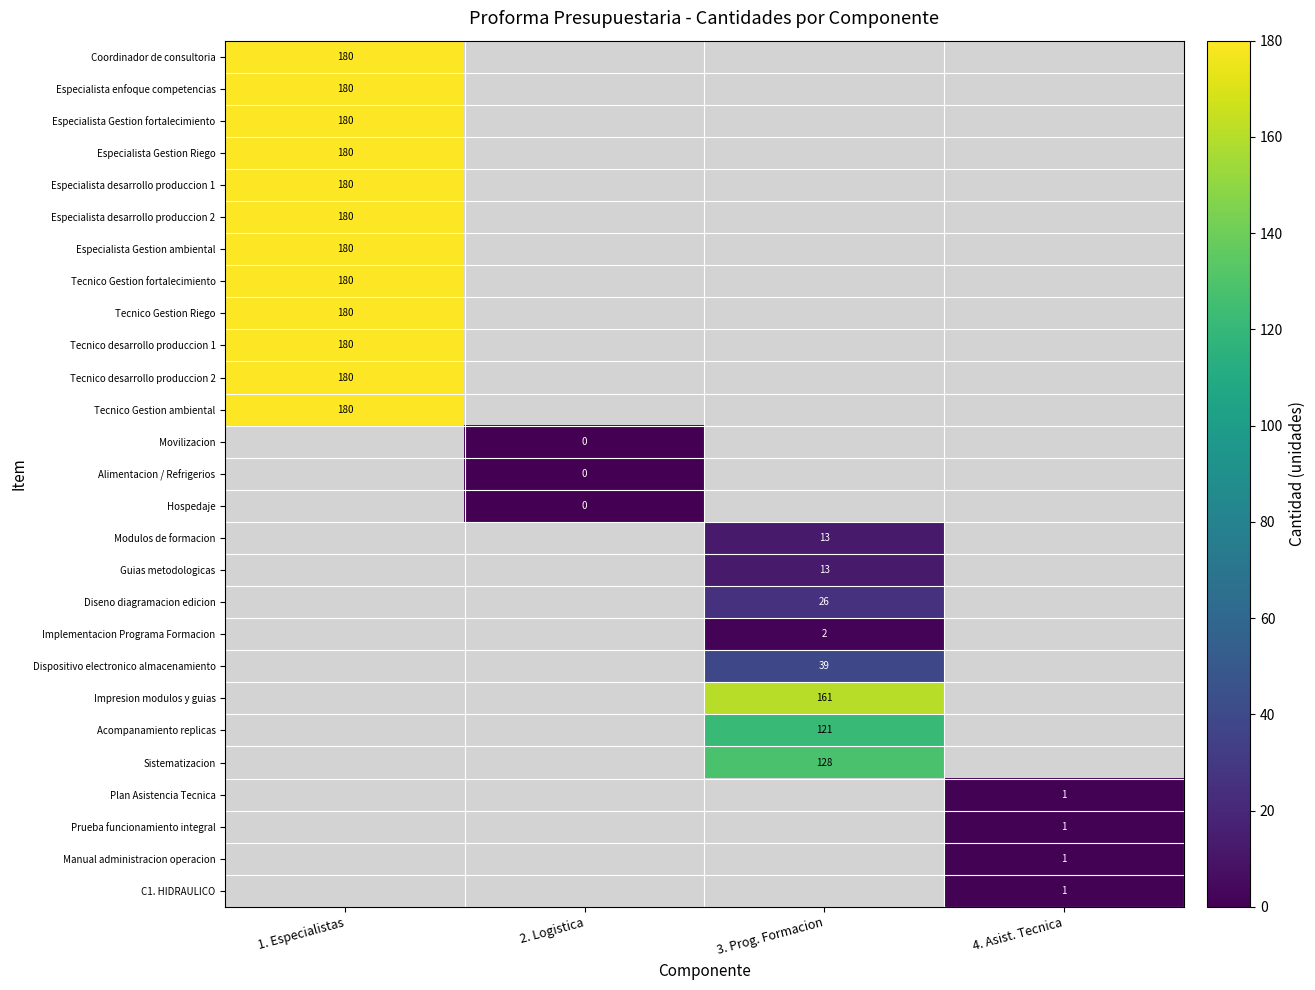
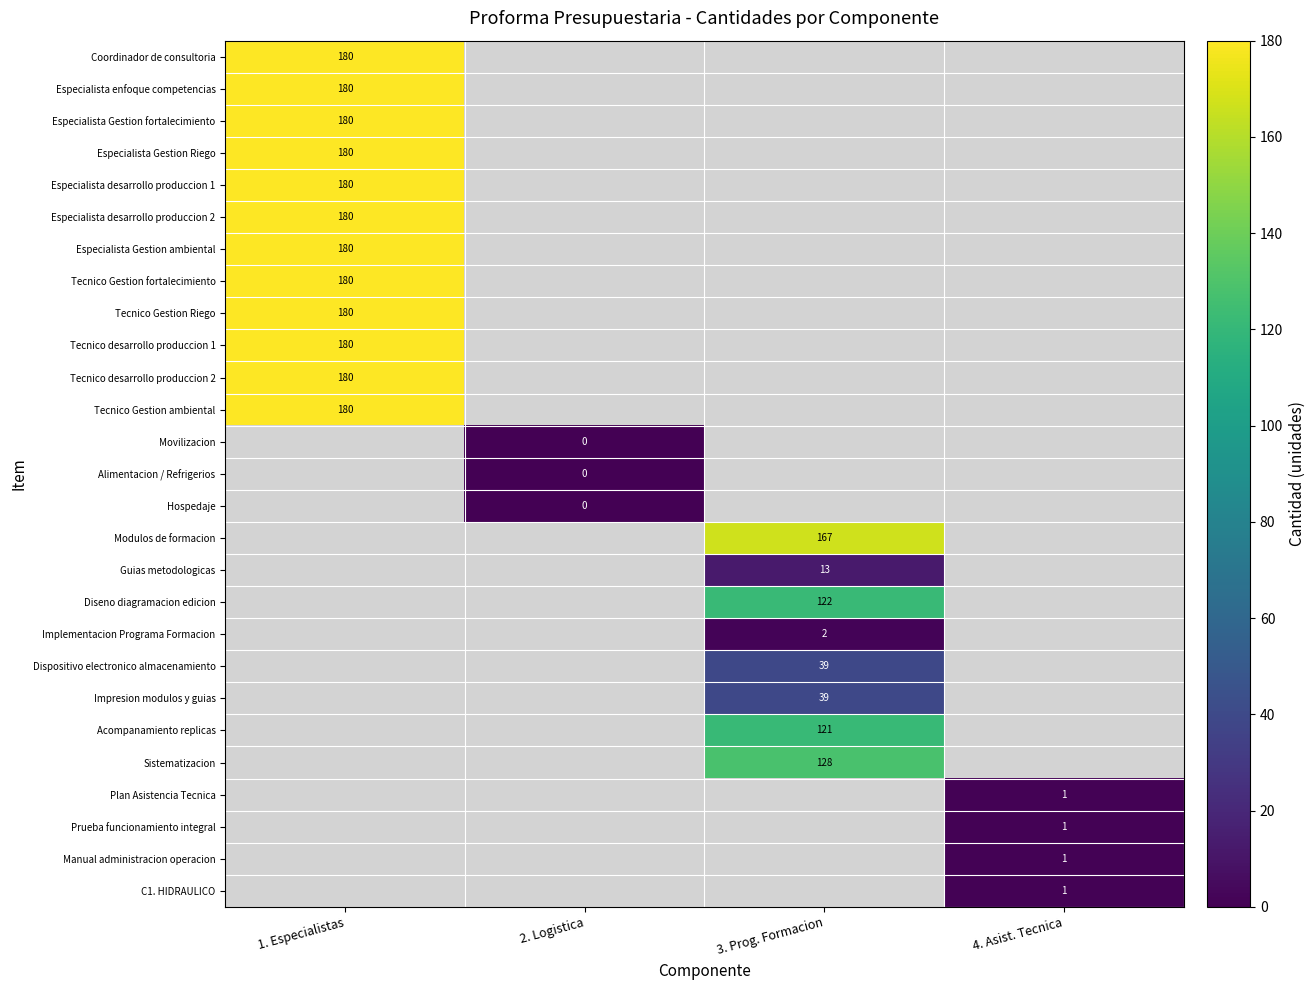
  {
    "Coordinador de consultoria": {
      "1. Especialistas": 180
    },
    "Especialista enfoque competencias": {
      "1. Especialistas": 180
    },
    "Especialista Gestion fortalecimiento": {
      "1. Especialistas": 180
    },
    "Especialista Gestion Riego": {
      "1. Especialistas": 180
    },
    "Especialista desarrollo produccion 1": {
      "1. Especialistas": 180
    },
    "Especialista desarrollo produccion 2": {
      "1. Especialistas": 180
    },
    "Especialista Gestion ambiental": {
      "1. Especialistas": 180
    },
    "Tecnico Gestion fortalecimiento": {
      "1. Especialistas": 180
    },
    "Tecnico Gestion Riego": {
      "1. Especialistas": 180
    },
    "Tecnico desarrollo produccion 1": {
      "1. Especialistas": 180
    },
    "Tecnico desarrollo produccion 2": {
      "1. Especialistas": 180
    },
    "Tecnico Gestion ambiental": {
      "1. Especialistas": 180
    },
    "Movilizacion": {
      "2. Logistica": 0
    },
    "Alimentacion / Refrigerios": {
      "2. Logistica": 0
    },
    "Hospedaje": {
      "2. Logistica": 0
    },
    "Modulos de formacion": {
-     "3. Prog. Formacion": 13
+     "3. Prog. Formacion": 167
    },
    "Guias metodologicas": {
      "3. Prog. Formacion": 13
    },
    "Diseno diagramacion edicion": {
-     "3. Prog. Formacion": 26
+     "3. Prog. Formacion": 122
    },
    "Implementacion Programa Formacion": {
      "3. Prog. Formacion": 2
    },
    "Dispositivo electronico almacenamiento": {
      "3. Prog. Formacion": 39
    },
    "Impresion modulos y guias": {
-     "3. Prog. Formacion": 161
+     "3. Prog. Formacion": 39
    },
    "Acompanamiento replicas": {
      "3. Prog. Formacion": 121
    },
    "Sistematizacion": {
      "3. Prog. Formacion": 128
    },
    "Plan Asistencia Tecnica": {
      "4. Asist. Tecnica": 1
    },
    "Prueba funcionamiento integral": {
      "4. Asist. Tecnica": 1
    },
    "Manual administracion operacion": {
      "4. Asist. Tecnica": 1
    },
    "C1. HIDRAULICO": {
      "4. Asist. Tecnica": 1
    }
  }
